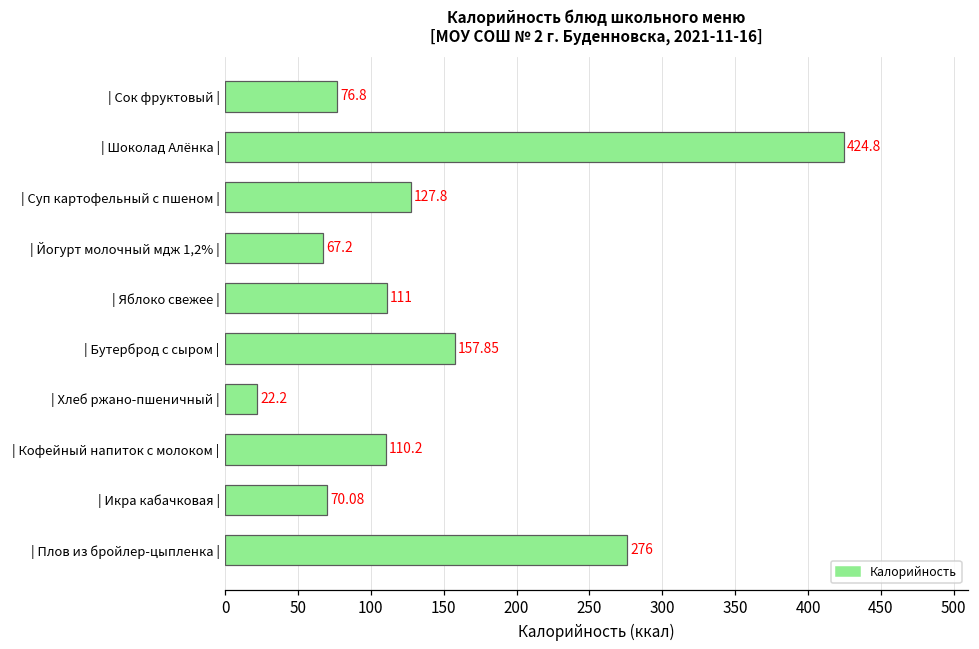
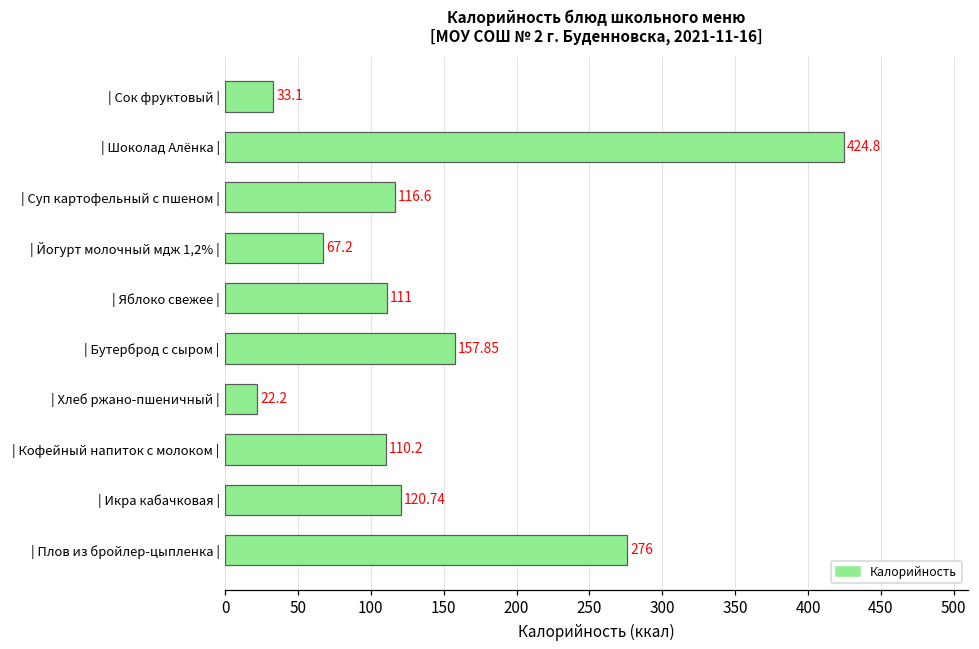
  {
-   "| Сок фруктовый |": 76.8,
+   "| Сок фруктовый |": 33.1,
    "| Шоколад Алёнка |": 424.8,
-   "| Суп картофельный с пшеном |": 127.8,
+   "| Суп картофельный с пшеном |": 116.6,
    "| Йогурт молочный мдж 1,2% |": 67.2,
    "| Яблоко свежее |": 111,
    "| Бутерброд с сыром |": 157.85,
    "| Хлеб ржано-пшеничный |": 22.2,
    "| Кофейный напиток с молоком |": 110.2,
-   "| Икра кабачковая |": 70.08,
+   "| Икра кабачковая |": 120.74,
    "| Плов из бройлер-цыпленка |": 276
  }
